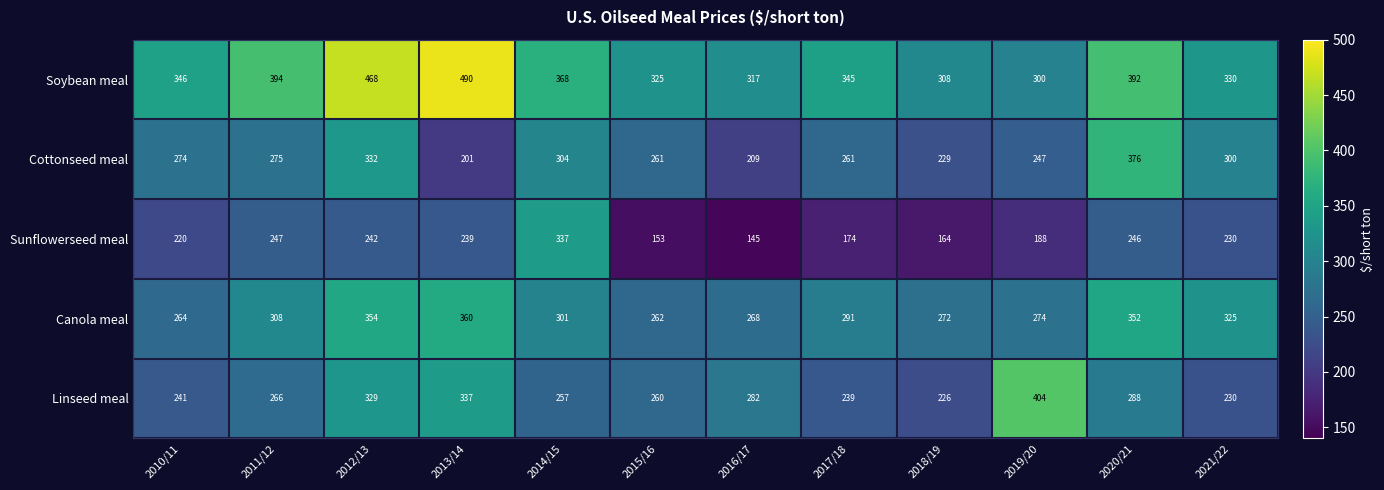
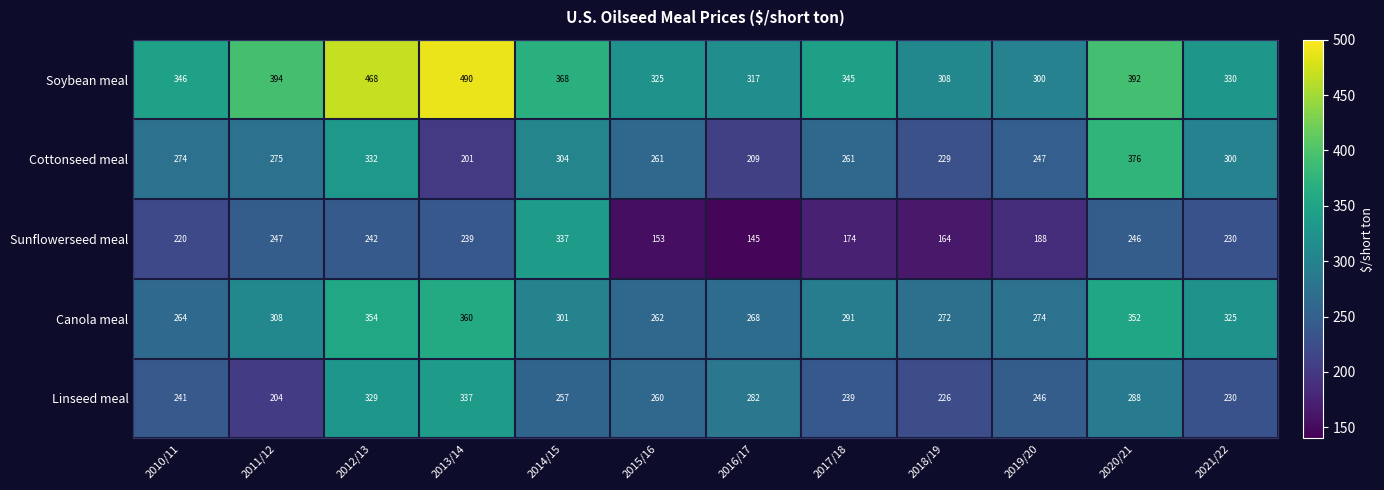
  {
    "Soybean meal": {
      "2010/11": 346,
      "2011/12": 394,
      "2012/13": 468,
      "2013/14": 490,
      "2014/15": 368,
      "2015/16": 325,
      "2016/17": 317,
      "2017/18": 345,
      "2018/19": 308,
      "2019/20": 300,
      "2020/21": 392,
      "2021/22": 330
    },
    "Cottonseed meal": {
      "2010/11": 274,
      "2011/12": 275,
      "2012/13": 332,
      "2013/14": 201,
      "2014/15": 304,
      "2015/16": 261,
      "2016/17": 209,
      "2017/18": 261,
      "2018/19": 229,
      "2019/20": 247,
      "2020/21": 376,
      "2021/22": 300
    },
    "Sunflowerseed meal": {
      "2010/11": 220,
      "2011/12": 247,
      "2012/13": 242,
      "2013/14": 239,
      "2014/15": 337,
      "2015/16": 153,
      "2016/17": 145,
      "2017/18": 174,
      "2018/19": 164,
      "2019/20": 188,
      "2020/21": 246,
      "2021/22": 230
    },
    "Canola meal": {
      "2010/11": 264,
      "2011/12": 308,
      "2012/13": 354,
      "2013/14": 360,
      "2014/15": 301,
      "2015/16": 262,
      "2016/17": 268,
      "2017/18": 291,
      "2018/19": 272,
      "2019/20": 274,
      "2020/21": 352,
      "2021/22": 325
    },
    "Linseed meal": {
      "2010/11": 241,
-     "2011/12": 266,
+     "2011/12": 204,
      "2012/13": 329,
      "2013/14": 337,
      "2014/15": 257,
      "2015/16": 260,
      "2016/17": 282,
      "2017/18": 239,
      "2018/19": 226,
-     "2019/20": 404,
+     "2019/20": 246,
      "2020/21": 288,
      "2021/22": 230
    }
  }
